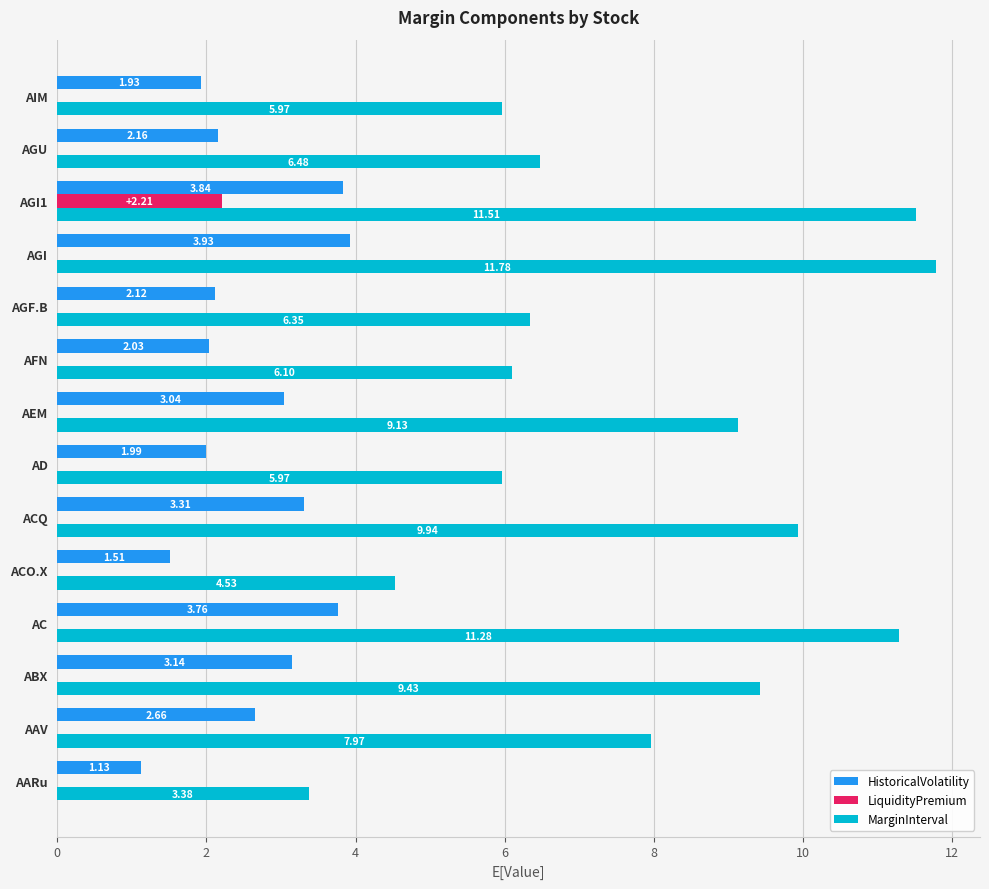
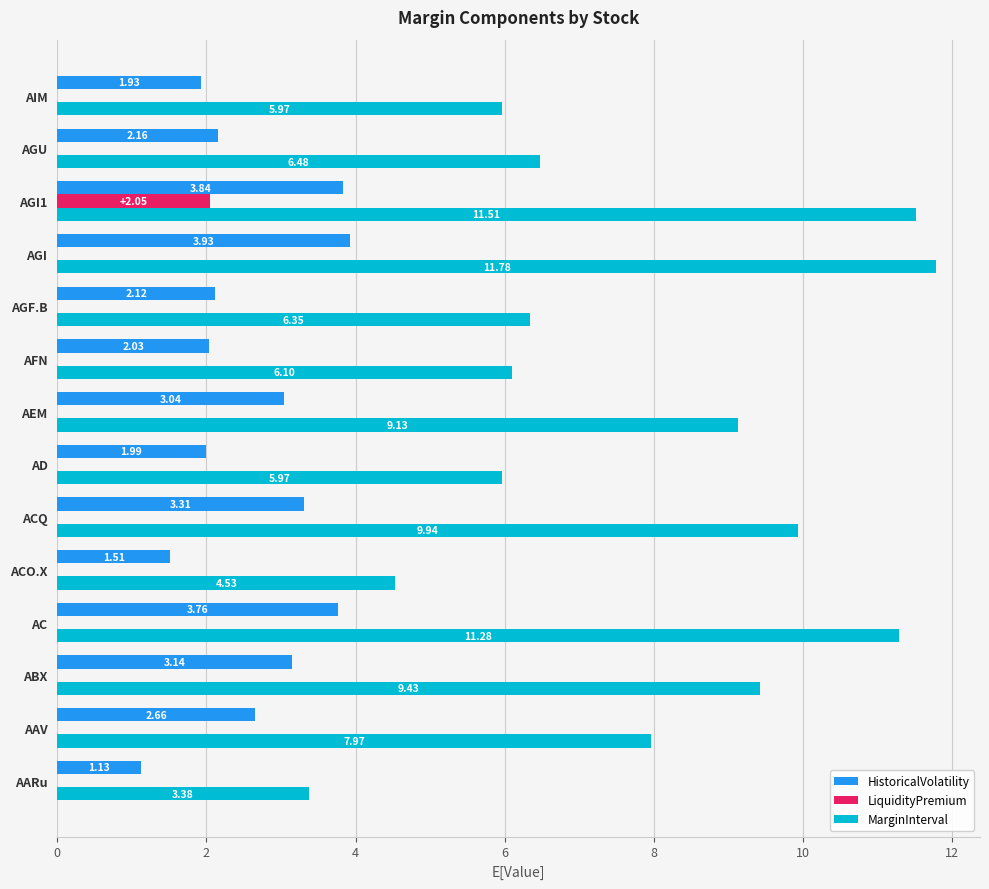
  {
    "LiquidityPremium": {
-     "AGI1": "+2.21"
+     "AGI1": "+2.05"
    }
  }
